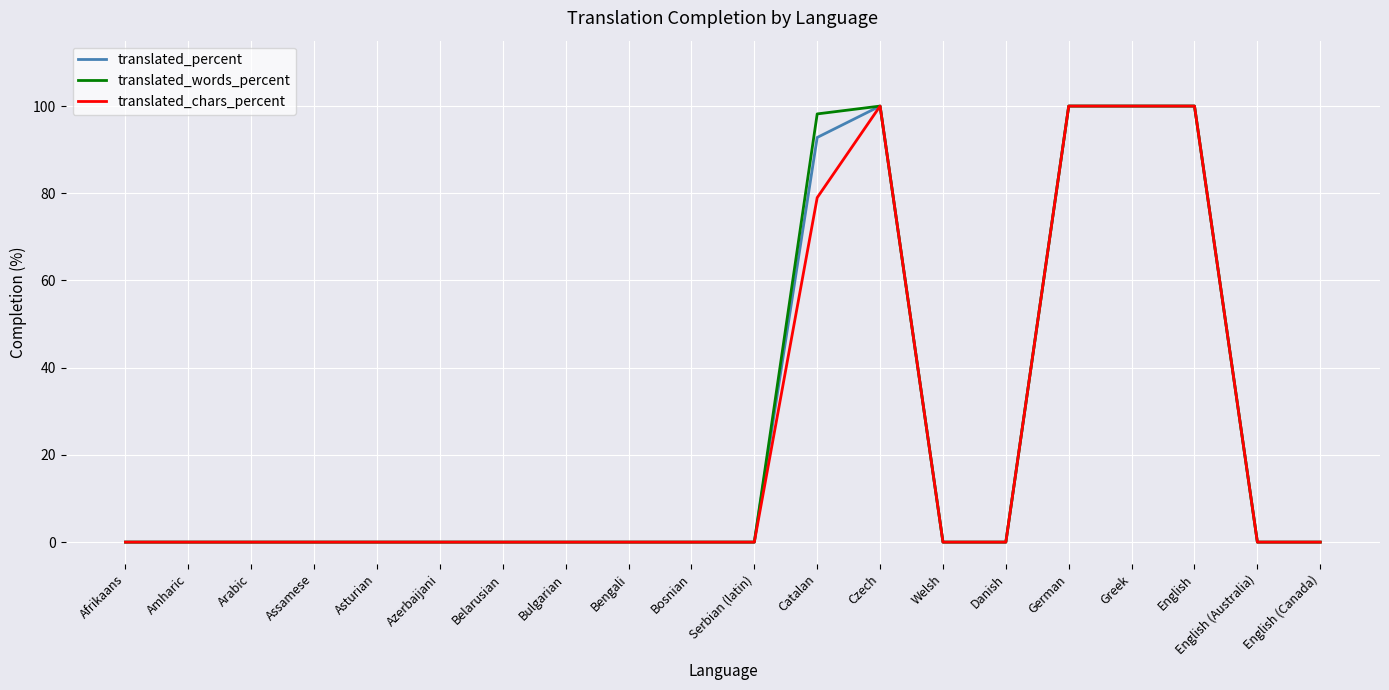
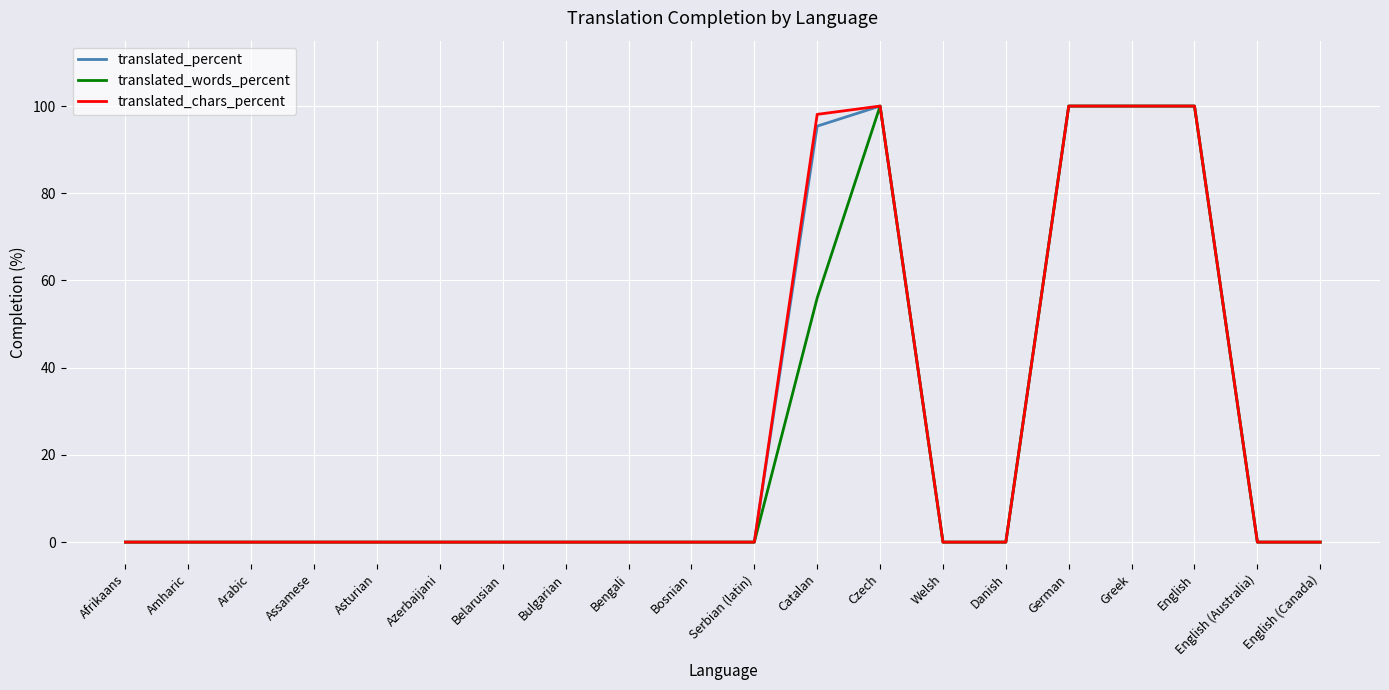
  {
    "translated_percent": {
-     "Catalan": 93
+     "Catalan": 95
    },
    "translated_words_percent": {
-     "Catalan": 98
+     "Catalan": 56
    },
    "translated_chars_percent": {
-     "Catalan": 79
+     "Catalan": 98
    }
  }
